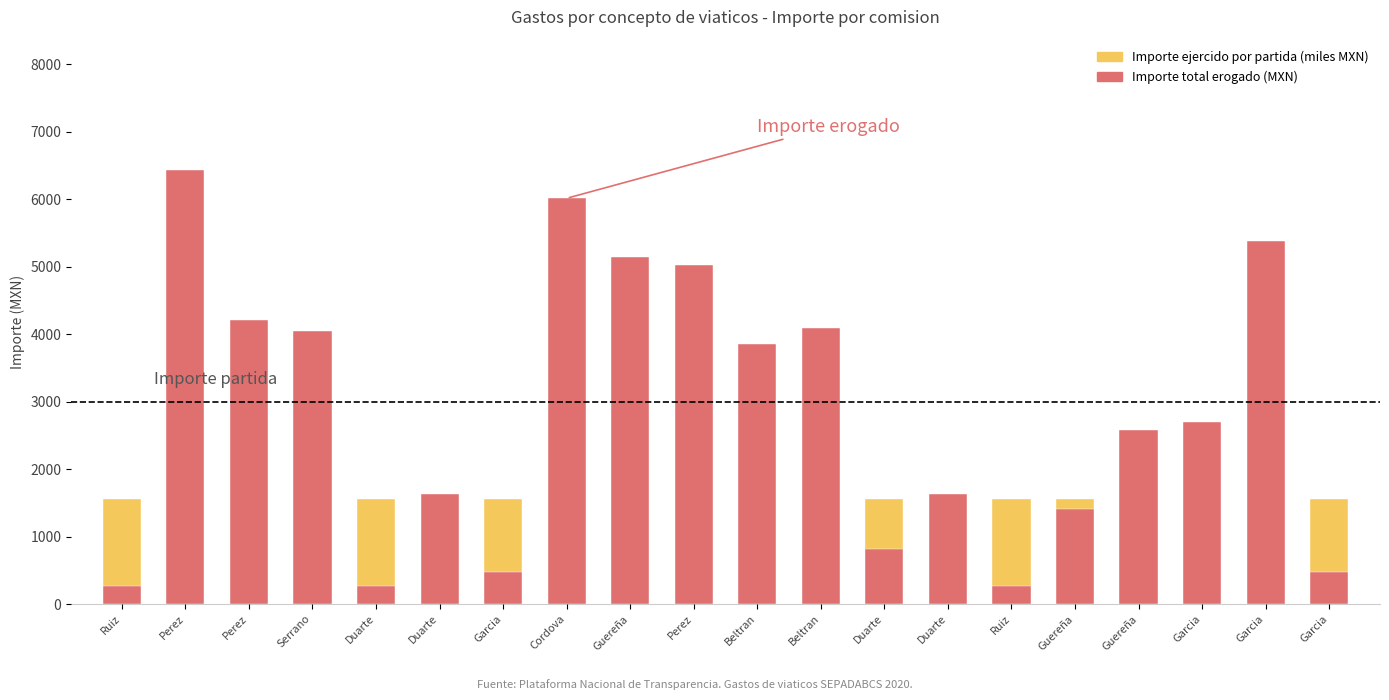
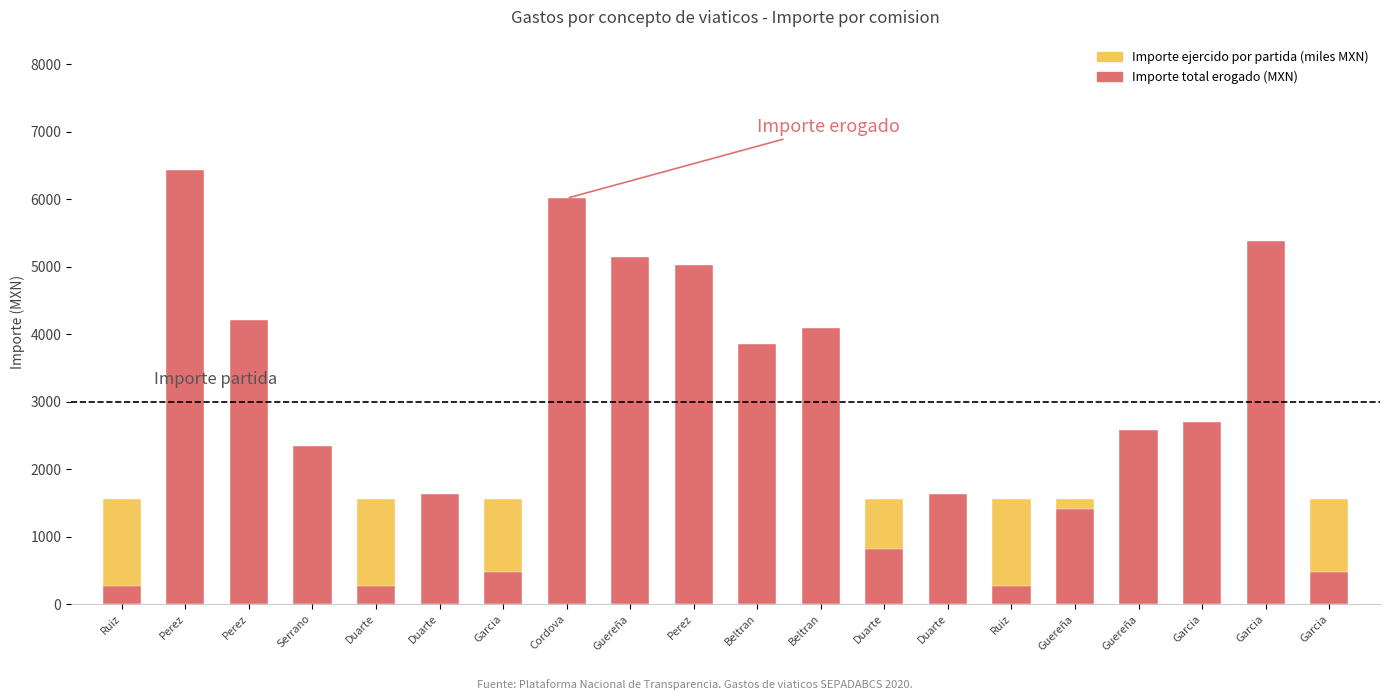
  {
    "Importe total erogado (MXN)": {
-     "Serrano": 4100,
+     "Serrano": 2300,
      "Cordova": 6000
    }
  }
